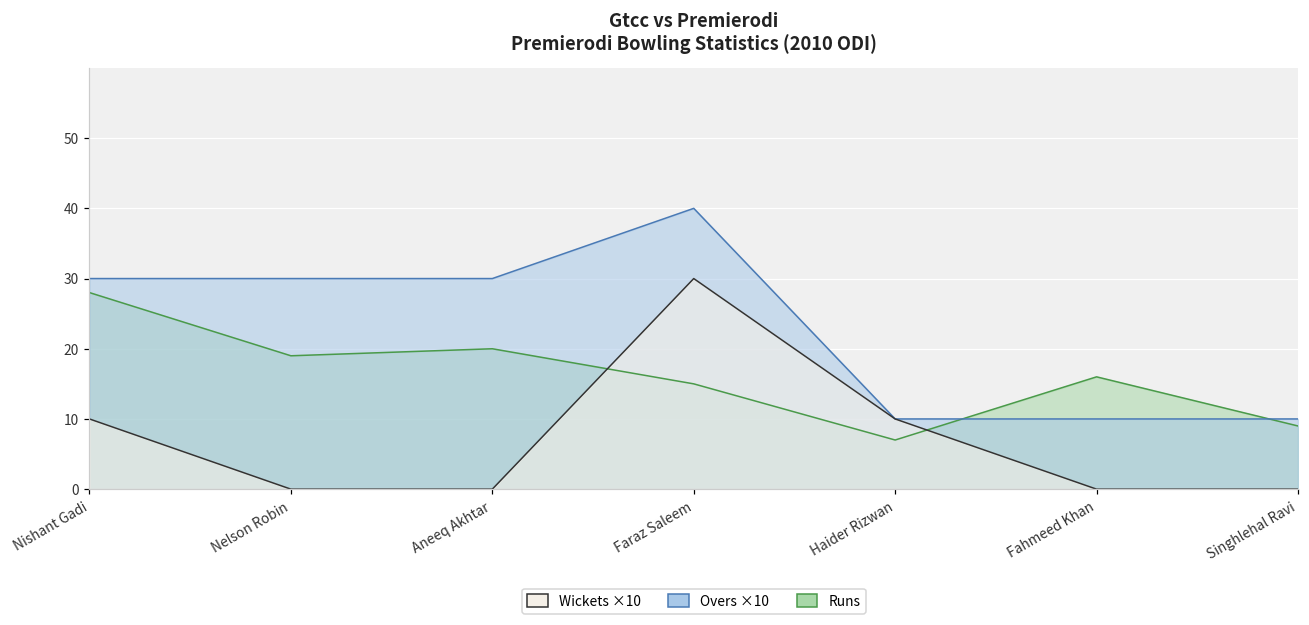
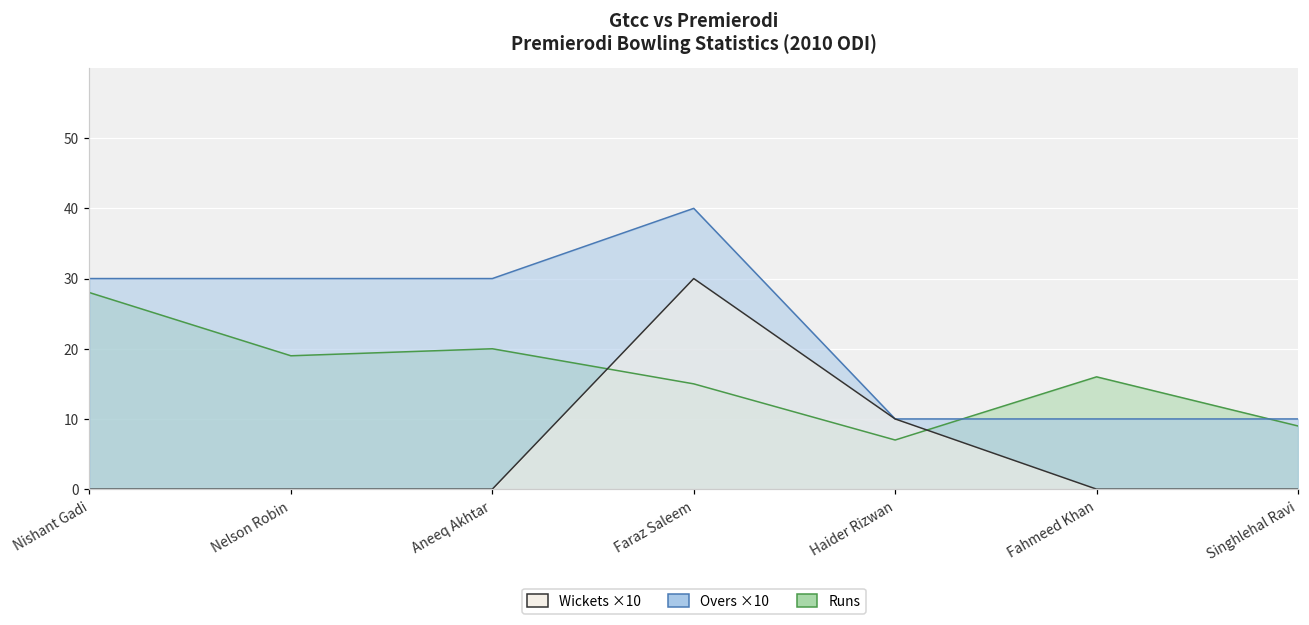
  {
    "Wickets ×10": {
-     "Nishant Gadi": 10,
+     "Nishant Gadi": 0,
      "Nelson Robin": 0,
      "Aneeq Akhtar": 0,
      "Faraz Saleem": 30,
      "Fahmeed Khan": 0,
      "Singhlehal Ravi": 0
    }
  }
